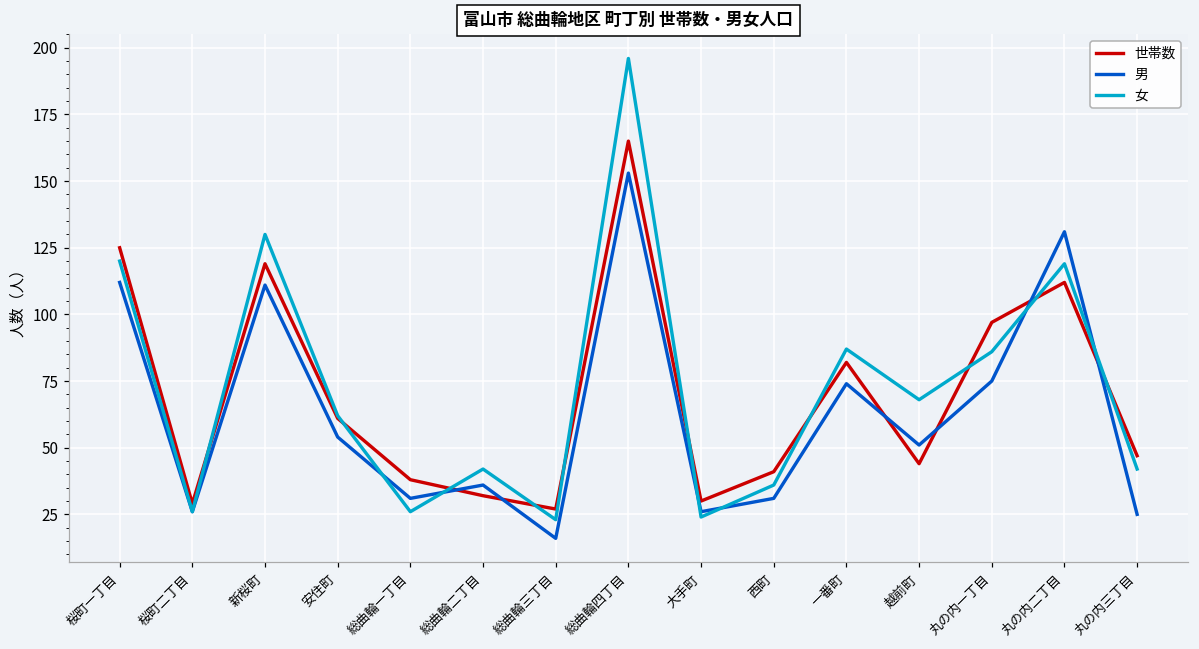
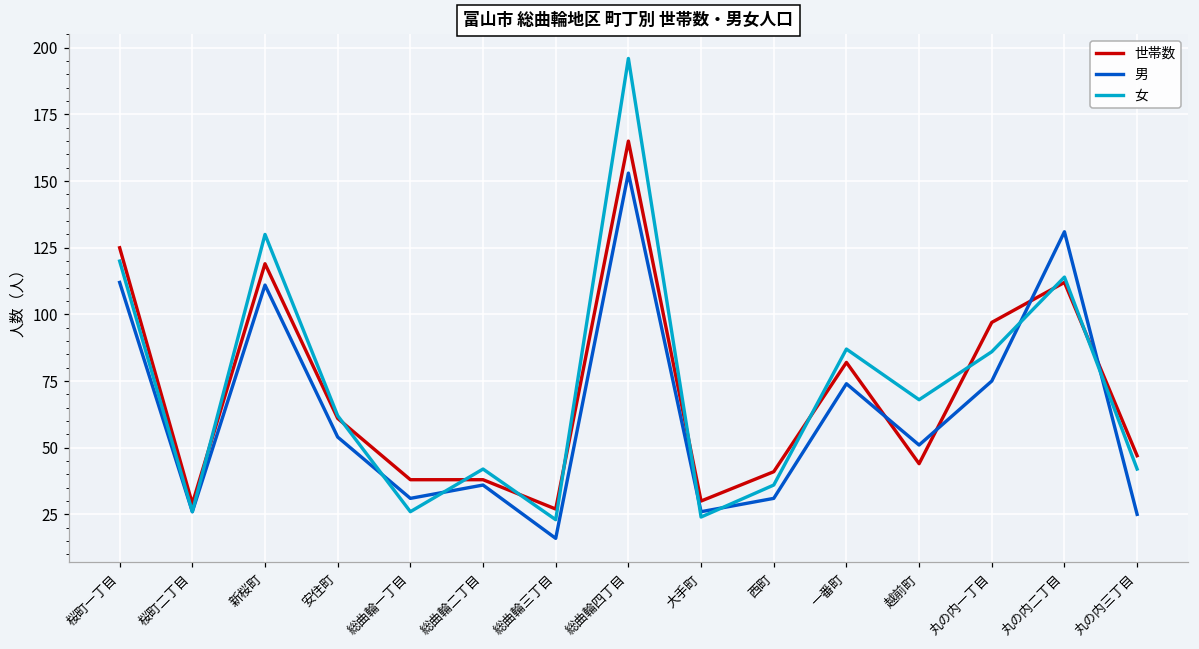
  {
    "世帯数": {
      "桜町一丁目": 125,
      "桜町二丁目": 29,
      "新桜町": 119,
      "総曲輪一丁目": 38,
-     "総曲輪二丁目": 32,
+     "総曲輪二丁目": 38,
      "総曲輪三丁目": 27,
      "総曲輪四丁目": 165,
      "大手町": 30,
      "西町": 41,
      "一番町": 82,
      "越前町": 44,
      "丸の内一丁目": 97,
      "丸の内二丁目": 112,
      "丸の内三丁目": 47
    },
    "男": {
      "桜町一丁目": 112,
      "新桜町": 111,
      "安住町": 54,
      "総曲輪一丁目": 31,
      "総曲輪二丁目": 36,
      "総曲輪三丁目": 16,
      "総曲輪四丁目": 153,
      "大手町": 26,
      "西町": 31,
      "一番町": 74,
      "越前町": 51,
      "丸の内一丁目": 75,
      "丸の内二丁目": 131,
      "丸の内三丁目": 25
    },
    "女": {
      "桜町一丁目": 120,
      "新桜町": 130,
      "総曲輪一丁目": 26,
      "総曲輪二丁目": 42,
      "総曲輪三丁目": 23,
      "総曲輪四丁目": 196,
      "大手町": 24,
      "西町": 36,
      "一番町": 87,
      "越前町": 68,
      "丸の内一丁目": 86,
-     "丸の内二丁目": 119,
+     "丸の内二丁目": 114,
      "丸の内三丁目": 42
    }
  }
